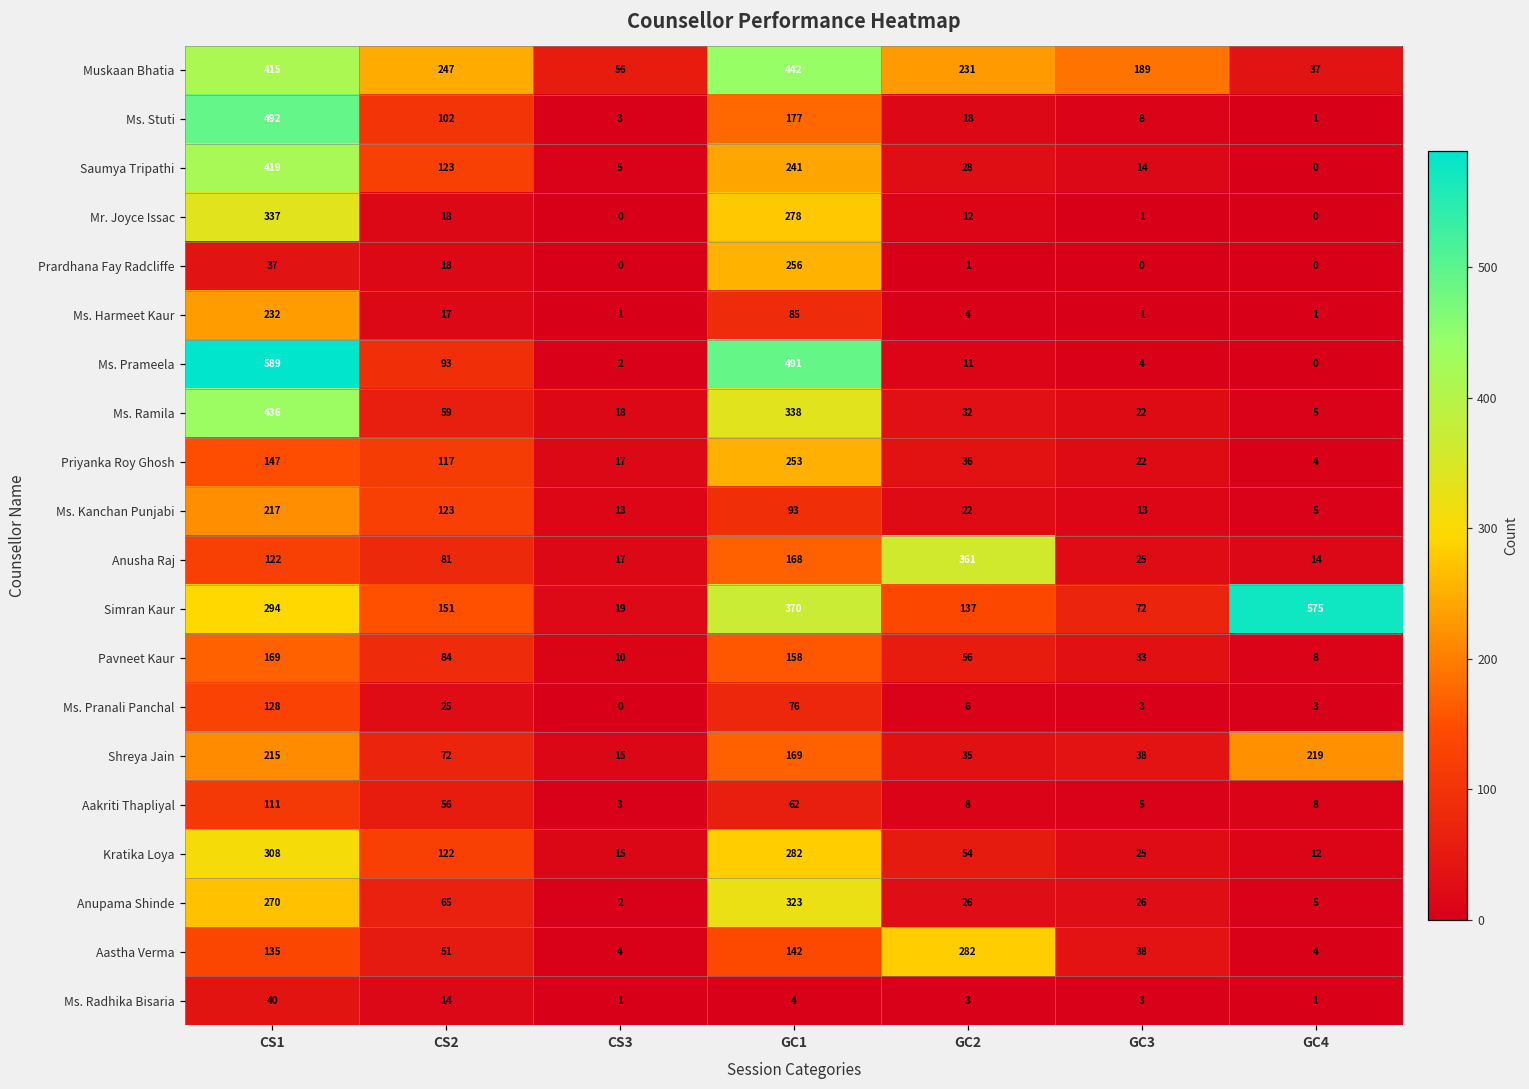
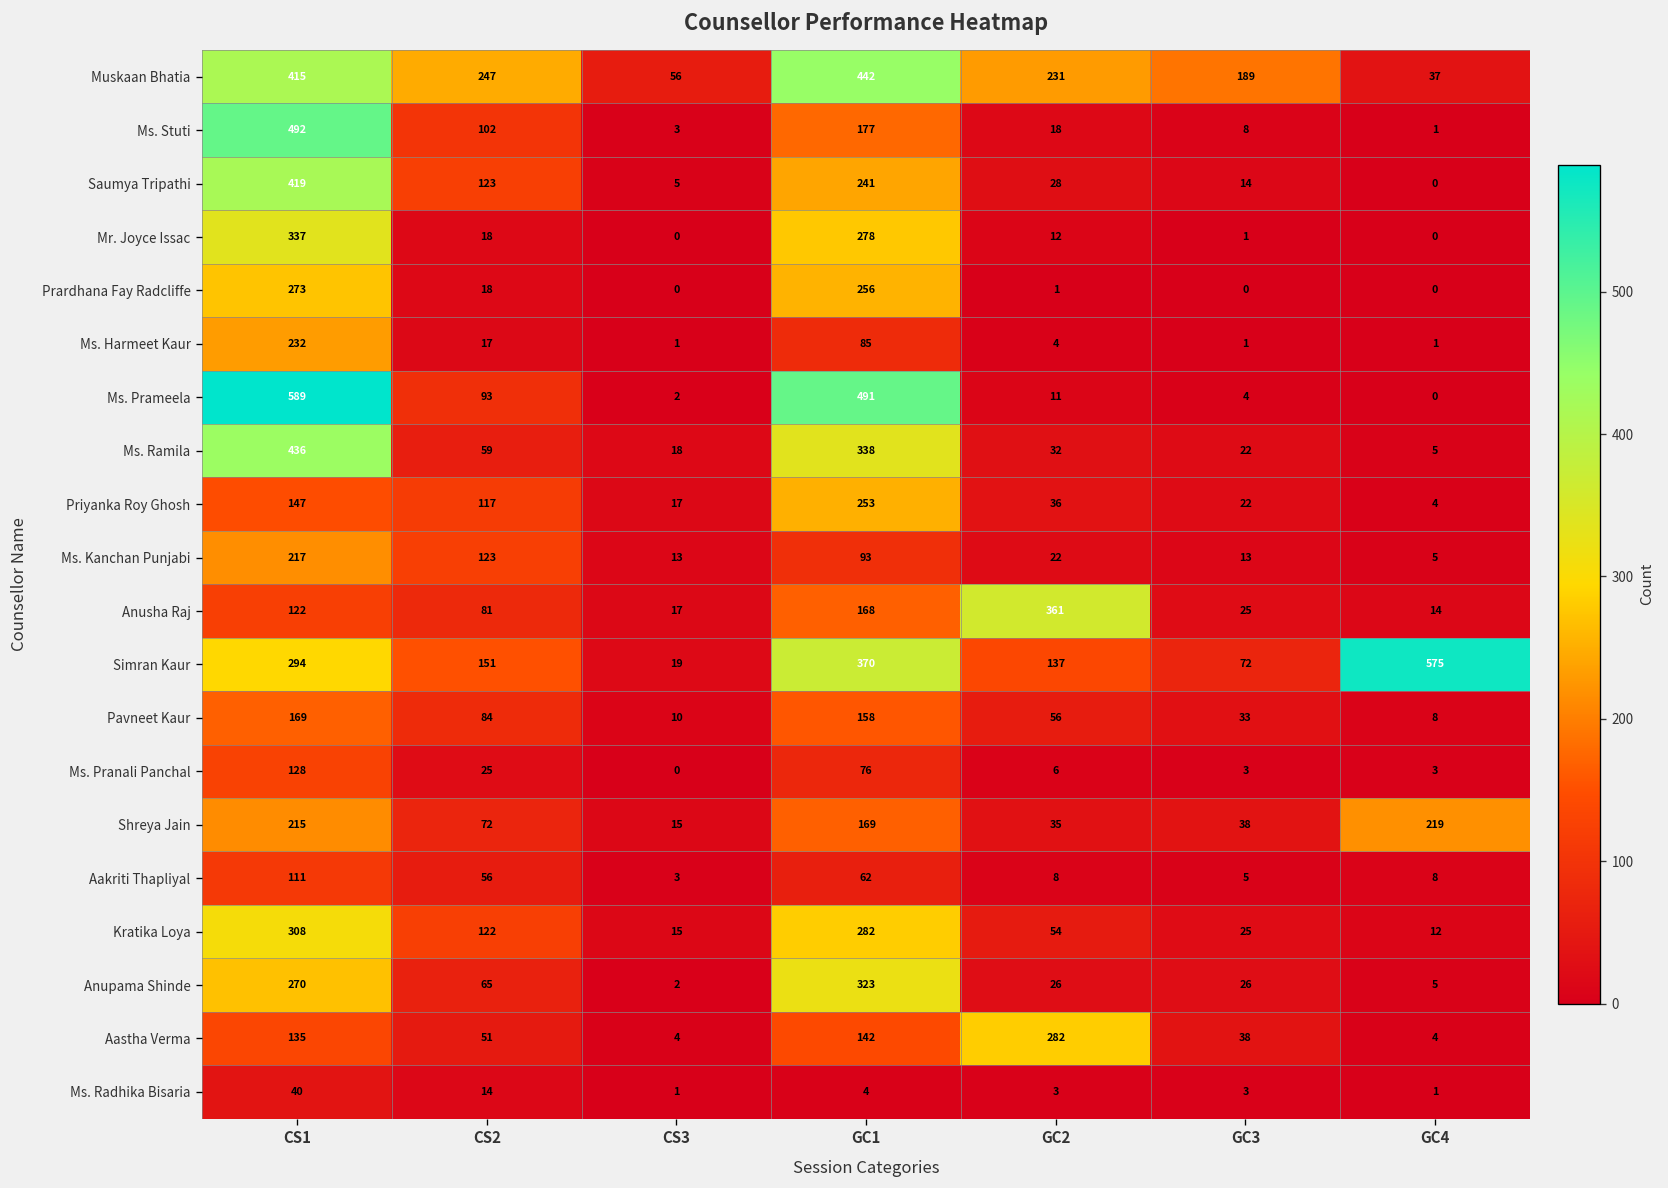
  {
    "Muskaan Bhatia": {
      "CS1": 415,
      "CS2": 247,
      "CS3": 56,
      "GC1": 442,
      "GC2": 231,
      "GC3": 189,
      "GC4": 37
    },
    "Ms. Stuti": {
      "CS1": 492,
      "CS2": 102,
      "CS3": 3,
      "GC1": 177,
      "GC2": 18,
      "GC3": 8,
      "GC4": 1
    },
    "Saumya Tripathi": {
      "CS1": 419,
      "CS2": 123,
      "CS3": 5,
      "GC1": 241,
      "GC2": 28,
      "GC3": 14,
      "GC4": 0
    },
    "Mr. Joyce Issac": {
      "CS1": 337,
      "CS2": 18,
      "CS3": 0,
      "GC1": 278,
      "GC2": 12,
      "GC3": 1,
      "GC4": 0
    },
    "Prardhana Fay Radcliffe": {
-     "CS1": 37,
+     "CS1": 273,
      "CS2": 18,
      "CS3": 0,
      "GC1": 256,
      "GC2": 1,
      "GC3": 0,
      "GC4": 0
    },
    "Ms. Harmeet Kaur": {
      "CS1": 232,
      "CS2": 17,
      "CS3": 1,
      "GC1": 85,
      "GC2": 4,
      "GC3": 1,
      "GC4": 1
    },
    "Ms. Prameela": {
      "CS1": 589,
      "CS2": 93,
      "CS3": 2,
      "GC1": 491,
      "GC2": 11,
      "GC3": 4,
      "GC4": 0
    },
    "Ms. Ramila": {
      "CS1": 436,
      "CS2": 59,
      "CS3": 18,
      "GC1": 338,
      "GC2": 32,
      "GC3": 22,
      "GC4": 5
    },
    "Priyanka Roy Ghosh": {
      "CS1": 147,
      "CS2": 117,
      "CS3": 17,
      "GC1": 253,
      "GC2": 36,
      "GC3": 22,
      "GC4": 4
    },
    "Ms. Kanchan Punjabi": {
      "CS1": 217,
      "CS2": 123,
      "CS3": 13,
      "GC1": 93,
      "GC2": 22,
      "GC3": 13,
      "GC4": 5
    },
    "Anusha Raj": {
      "CS1": 122,
      "CS2": 81,
      "CS3": 17,
      "GC1": 168,
      "GC2": 361,
      "GC3": 25,
      "GC4": 14
    },
    "Simran Kaur": {
      "CS1": 294,
      "CS2": 151,
      "CS3": 19,
      "GC1": 370,
      "GC2": 137,
      "GC3": 72,
      "GC4": 575
    },
    "Pavneet Kaur": {
      "CS1": 169,
      "CS2": 84,
      "CS3": 10,
      "GC1": 158,
      "GC2": 56,
      "GC3": 33,
      "GC4": 8
    },
    "Ms. Pranali Panchal": {
      "CS1": 128,
      "CS2": 25,
      "CS3": 0,
      "GC1": 76,
      "GC2": 6,
      "GC3": 3,
      "GC4": 3
    },
    "Shreya Jain": {
      "CS1": 215,
      "CS2": 72,
      "CS3": 15,
      "GC1": 169,
      "GC2": 35,
      "GC3": 38,
      "GC4": 219
    },
    "Aakriti Thapliyal": {
      "CS1": 111,
      "CS2": 56,
      "CS3": 3,
      "GC1": 62,
      "GC2": 8,
      "GC3": 5,
      "GC4": 8
    },
    "Kratika Loya": {
      "CS1": 308,
      "CS2": 122,
      "CS3": 15,
      "GC1": 282,
      "GC2": 54,
      "GC3": 25,
      "GC4": 12
    },
    "Anupama Shinde": {
      "CS1": 270,
      "CS2": 65,
      "CS3": 2,
      "GC1": 323,
      "GC2": 26,
      "GC3": 26,
      "GC4": 5
    },
    "Aastha Verma": {
      "CS1": 135,
      "CS2": 51,
      "CS3": 4,
      "GC1": 142,
      "GC2": 282,
      "GC3": 38,
      "GC4": 4
    },
    "Ms. Radhika Bisaria": {
      "CS1": 40,
      "CS2": 14,
      "CS3": 1,
      "GC1": 4,
      "GC2": 3,
      "GC3": 3,
      "GC4": 1
    }
  }
